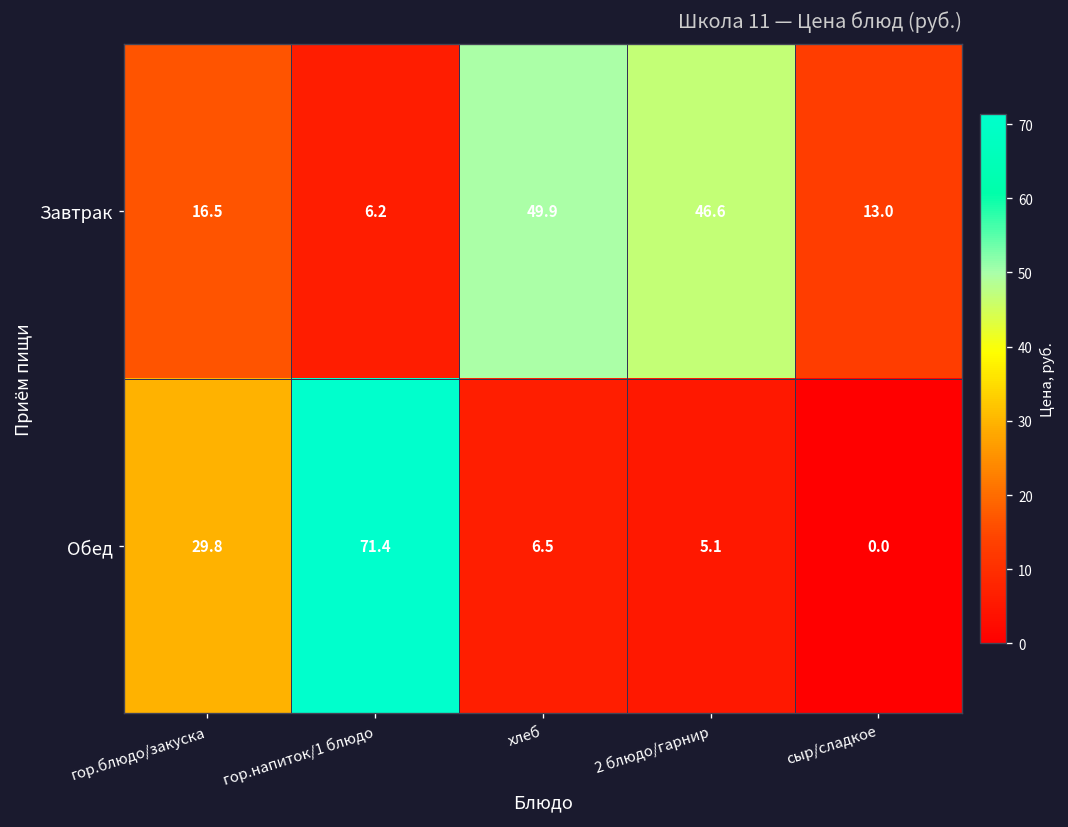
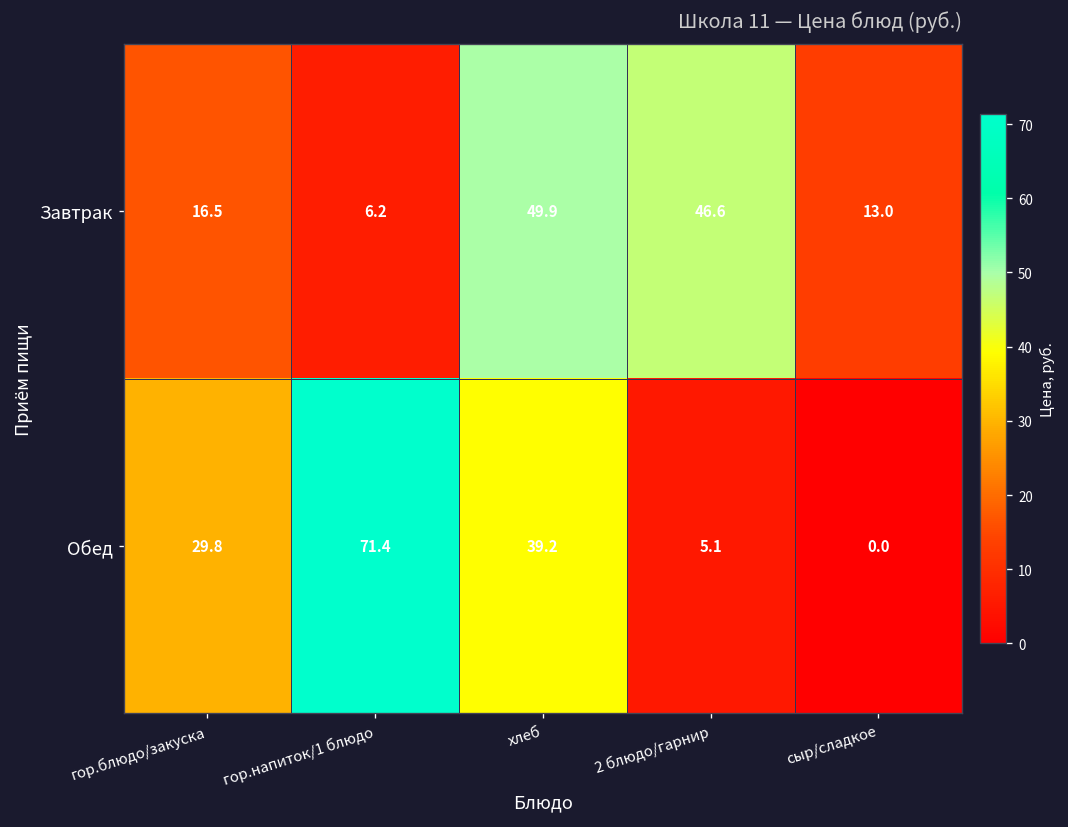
  {
    "Завтрак": {
      "гор.блюдо/закуска": 16.5,
      "гор.напиток/1 блюдо": 6.2,
      "хлеб": 49.9,
      "2 блюдо/гарнир": 46.6,
      "сыр/сладкое": 13.0
    },
    "Обед": {
      "гор.блюдо/закуска": 29.8,
      "гор.напиток/1 блюдо": 71.4,
-     "хлеб": 6.5,
+     "хлеб": 39.2,
      "2 блюдо/гарнир": 5.1,
      "сыр/сладкое": 0.0
    }
  }
